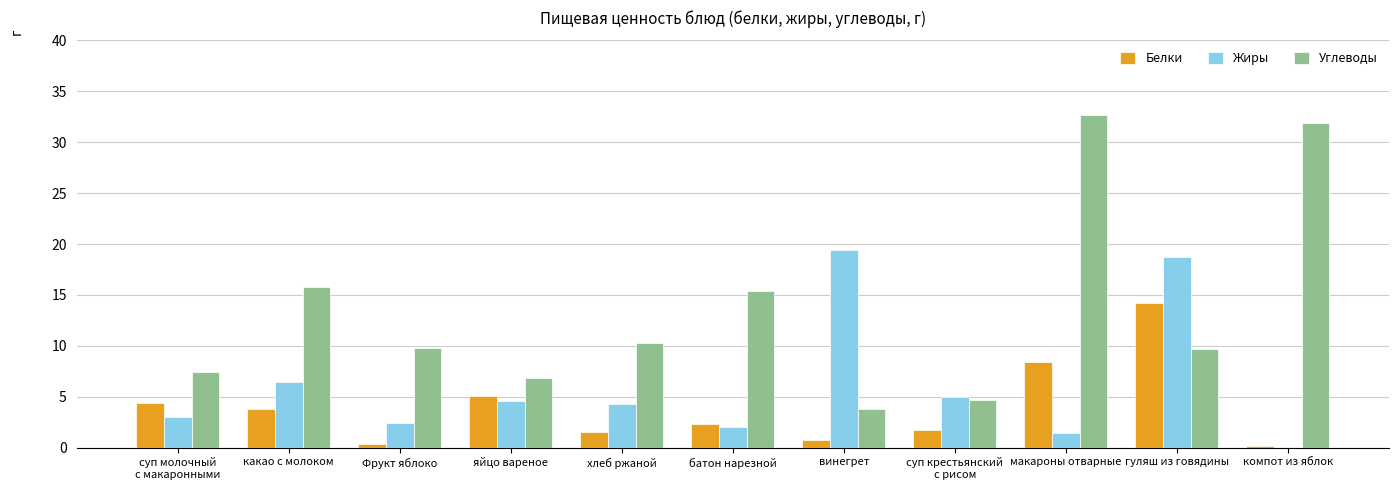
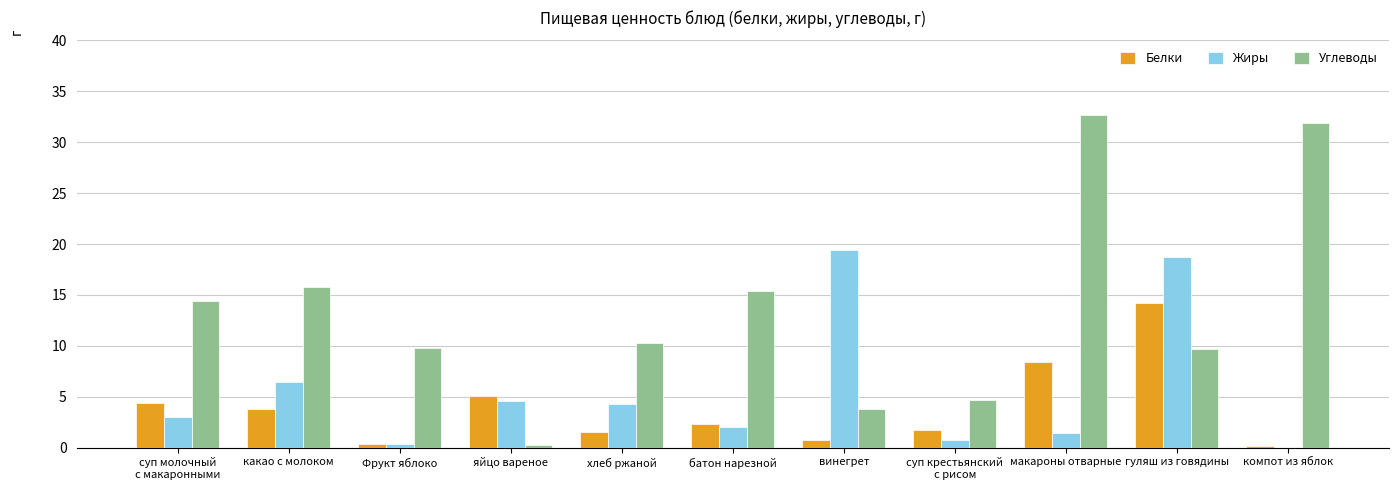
  {
    "Белки": {
      "суп молочный с макаронными": 4.4,
      "какао с молоком": 3.8,
      "Фрукт яблоко": 0.4,
      "яйцо вареное": 5.1,
      "хлеб ржаной": 1.5,
      "батон нарезной": 2.3,
      "винегрет": 0.8,
      "суп крестьянский с рисом": 1.8,
      "макароны отварные": 8.4,
      "гуляш из говядины": 14.2
    },
    "Жиры": {
      "суп молочный с макаронными": 3.0,
      "какао с молоком": 6.5,
-     "Фрукт яблоко": 2.4,
+     "Фрукт яблоко": 0.4,
      "яйцо вареное": 4.6,
      "хлеб ржаной": 4.3,
      "батон нарезной": 2.0,
      "винегрет": 19.4,
-     "суп крестьянский с рисом": 5.0,
+     "суп крестьянский с рисом": 0.7,
      "макароны отварные": 1.4,
      "гуляш из говядины": 18.7,
      "компот из яблок": 0.0
    },
    "Углеводы": {
-     "суп молочный с макаронными": 7.5,
+     "суп молочный с макаронными": 14.4,
      "какао с молоком": 15.8,
      "Фрукт яблоко": 9.8,
-     "яйцо вареное": 6.8,
+     "яйцо вареное": 0.3,
      "хлеб ржаной": 10.3,
      "батон нарезной": 15.4,
      "винегрет": 3.8,
      "суп крестьянский с рисом": 4.7,
      "макароны отварные": 32.7,
      "гуляш из говядины": 9.7,
      "компот из яблок": 31.9
    }
  }
